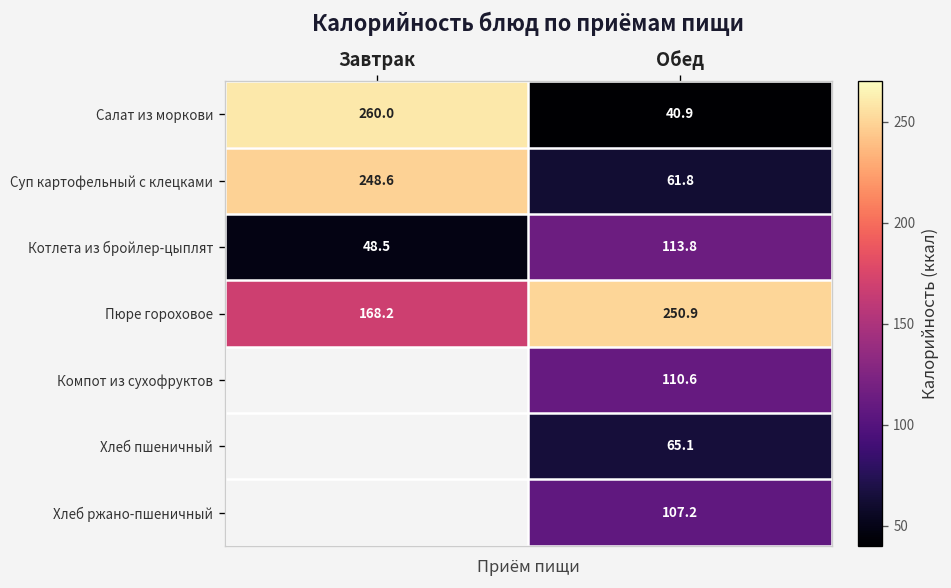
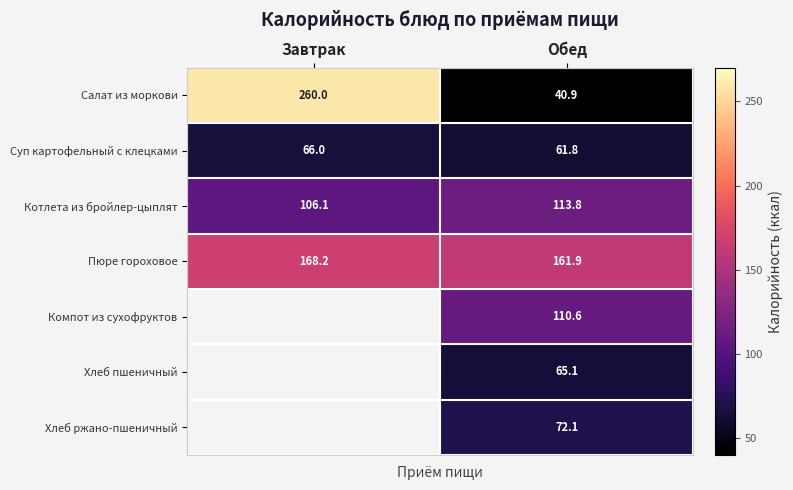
  {
    "Салат из моркови": {
      "Завтрак": 260.0,
      "Обед": 40.9
    },
    "Суп картофельный с клецками": {
-     "Завтрак": 248.6,
+     "Завтрак": 66.0,
      "Обед": 61.8
    },
    "Котлета из бройлер-цыплят": {
-     "Завтрак": 48.5,
+     "Завтрак": 106.1,
      "Обед": 113.8
    },
    "Пюре гороховое": {
      "Завтрак": 168.2,
-     "Обед": 250.9
+     "Обед": 161.9
    },
    "Компот из сухофруктов": {
      "Обед": 110.6
    },
    "Хлеб пшеничный": {
      "Обед": 65.1
    },
    "Хлеб ржано-пшеничный": {
-     "Обед": 107.2
+     "Обед": 72.1
    }
  }
